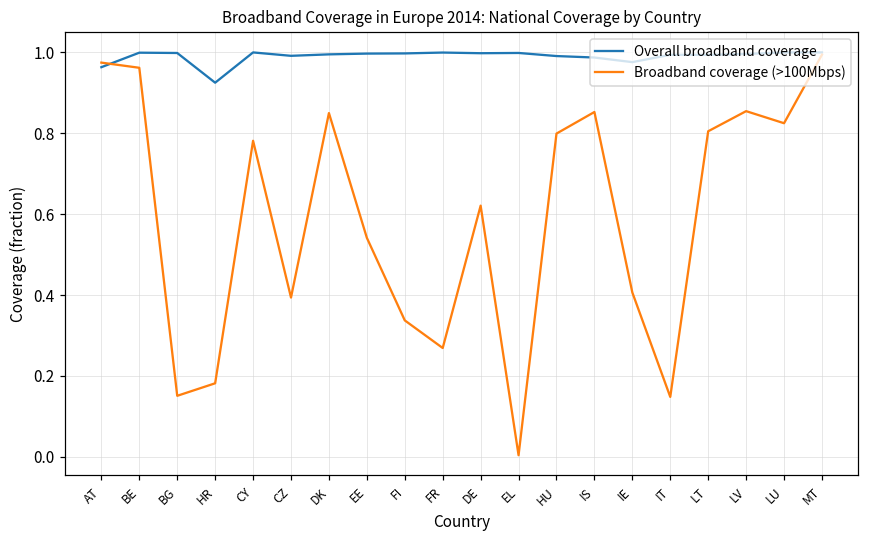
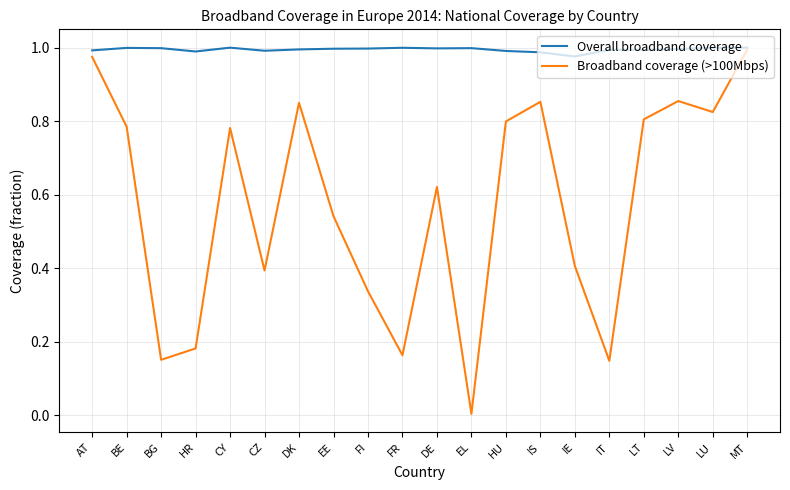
  {
    "Overall broadband coverage": {
-     "AT": 0.96,
+     "AT": 0.99,
      "BE": 1.00,
      "BG": 1.00,
-     "HR": 0.93,
+     "HR": 0.99,
      "CY": 1.00,
      "CZ": 0.99,
      "DK": 1.00,
      "EE": 1.00,
      "FI": 1.00,
      "FR": 1.00,
      "DE": 1.00,
      "EL": 1.00,
      "HU": 0.99
    },
    "Broadband coverage (>100Mbps)": {
      "AT": 0.97,
-     "BE": 0.96,
+     "BE": 0.78,
      "BG": 0.15,
      "HR": 0.18,
      "CY": 0.78,
      "CZ": 0.39,
      "DK": 0.85,
      "EE": 0.54,
      "FI": 0.34,
-     "FR": 0.27,
+     "FR": 0.16,
      "DE": 0.62,
      "EL": 0.00,
      "HU": 0.80,
      "IS": 0.85,
      "IE": 0.41,
      "IT": 0.15,
      "LT": 0.81,
      "LV": 0.85,
      "LU": 0.82
    }
  }
